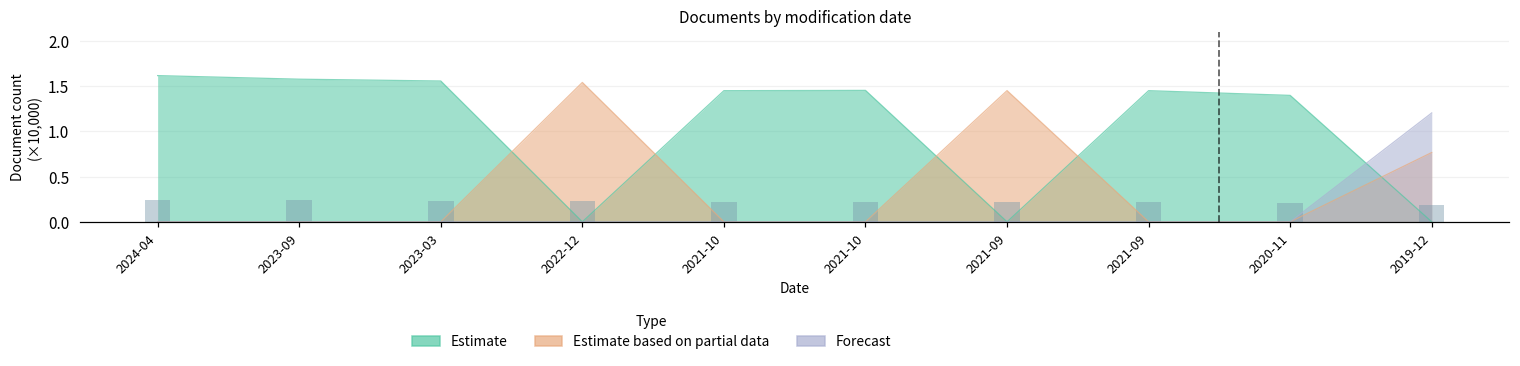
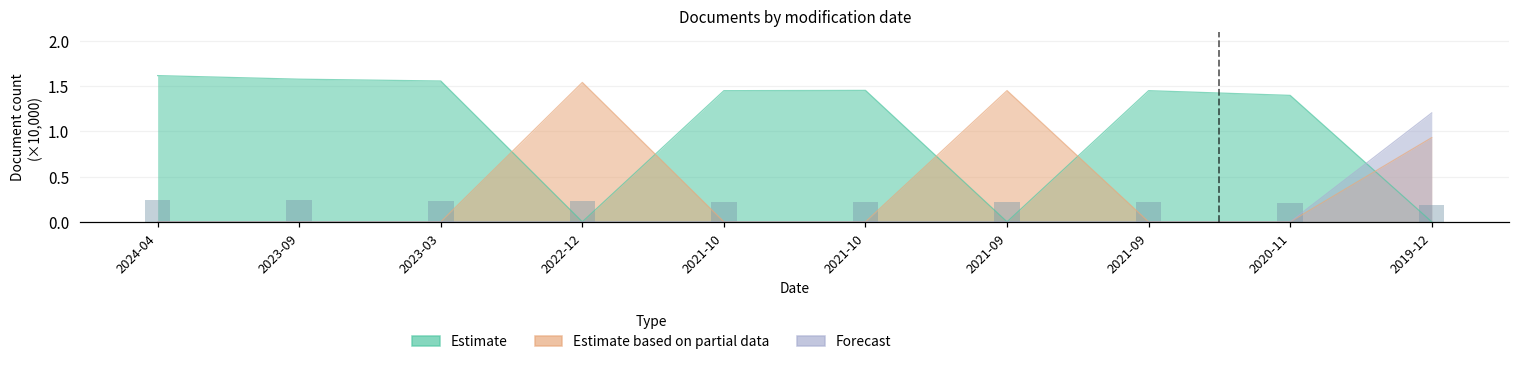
  {
    "Estimate based on partial data": {
      "2022-12": 1.5,
-     "2019-12": 0.8
+     "2019-12": 0.9
    }
  }
